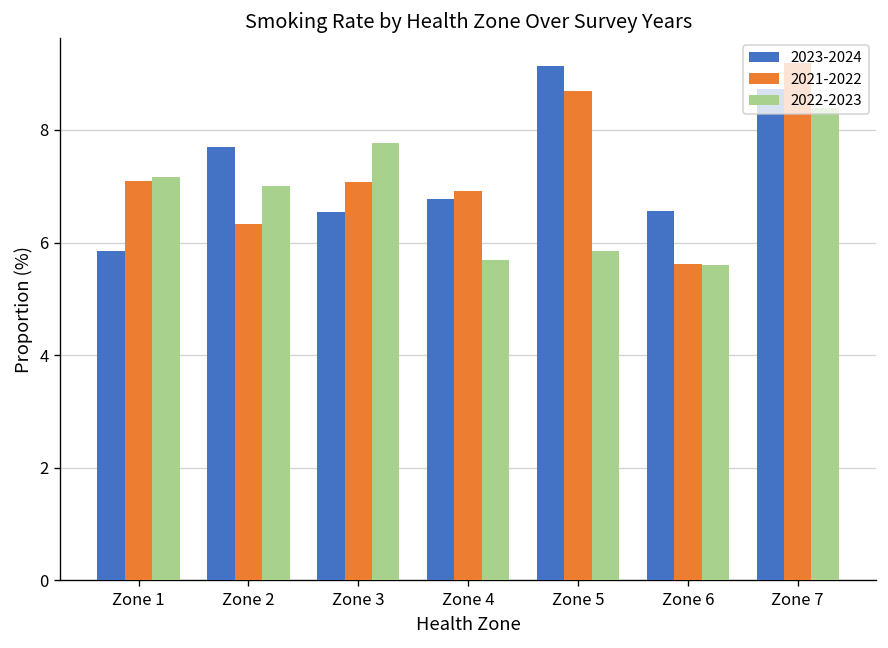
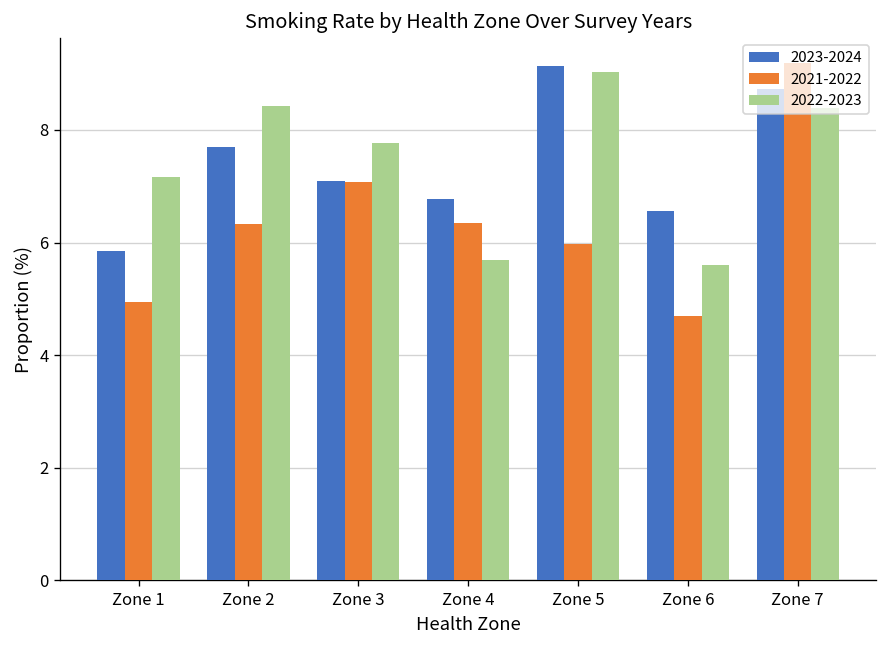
  {
    "2023-2024": {
      "Zone 1": 5.9,
      "Zone 2": 7.7,
-     "Zone 3": 6.5,
+     "Zone 3": 7.1,
      "Zone 4": 6.8,
      "Zone 5": 9.1,
      "Zone 6": 6.6
    },
    "2021-2022": {
-     "Zone 1": 7.1,
+     "Zone 1": 4.9,
      "Zone 2": 6.3,
      "Zone 3": 7.1,
-     "Zone 4": 6.9,
-     "Zone 5": 8.7,
-     "Zone 6": 5.6
+     "Zone 4": 6.4,
+     "Zone 5": 6.0,
+     "Zone 6": 4.7
    },
    "2022-2023": {
      "Zone 1": 7.2,
-     "Zone 2": 7.0,
+     "Zone 2": 8.4,
      "Zone 3": 7.8,
      "Zone 4": 5.7,
-     "Zone 5": 5.9,
+     "Zone 5": 9.0,
      "Zone 6": 5.6
    }
  }
